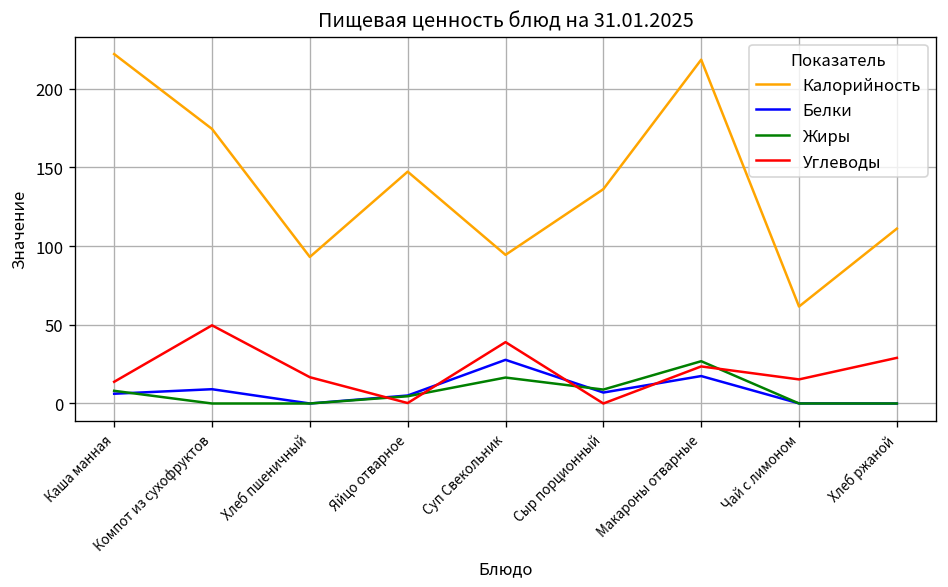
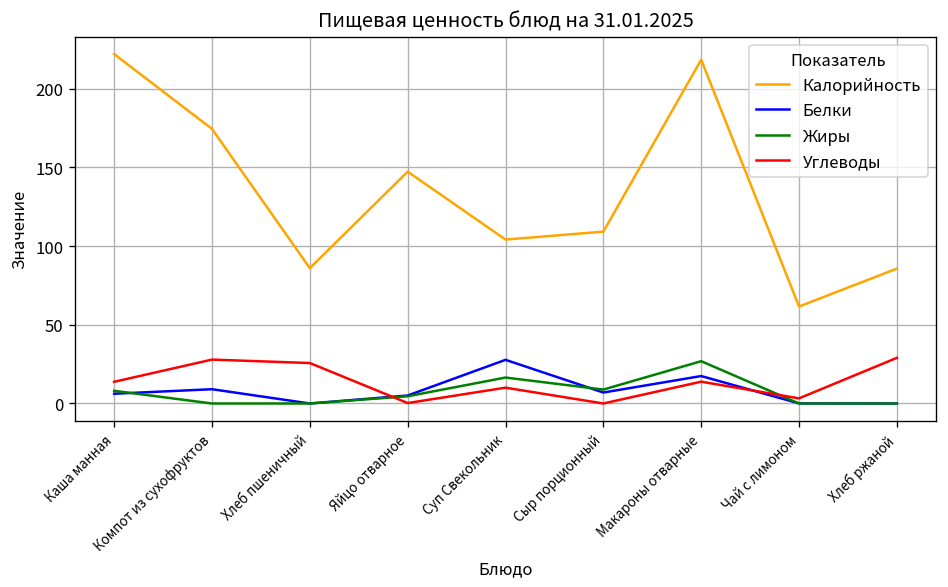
  {
    "Калорийность": {
      "Каша манная": 222,
      "Компот из сухофруктов": 174,
-     "Хлеб пшеничный": 93,
+     "Хлеб пшеничный": 86,
      "Яйцо отварное": 147,
-     "Суп Свекольник": 94,
-     "Сыр порционный": 136,
+     "Суп Свекольник": 104,
+     "Сыр порционный": 109,
      "Макароны отварные": 218,
      "Чай с лимоном": 62,
-     "Хлеб ржаной": 111
+     "Хлеб ржаной": 86
    },
    "Белки": {
      "Компот из сухофруктов": 9,
      "Суп Свекольник": 28,
      "Макароны отварные": 17
    },
    "Жиры": {
      "Компот из сухофруктов": 0,
      "Суп Свекольник": 16,
      "Макароны отварные": 27
    },
    "Углеводы": {
      "Каша манная": 14,
-     "Компот из сухофруктов": 50,
-     "Хлеб пшеничный": 17,
+     "Компот из сухофруктов": 28,
+     "Хлеб пшеничный": 26,
      "Яйцо отварное": 0,
-     "Суп Свекольник": 39,
+     "Суп Свекольник": 10,
      "Сыр порционный": 0,
-     "Макароны отварные": 24,
-     "Чай с лимоном": 15,
+     "Макароны отварные": 14,
+     "Чай с лимоном": 3,
      "Хлеб ржаной": 29
    }
  }
